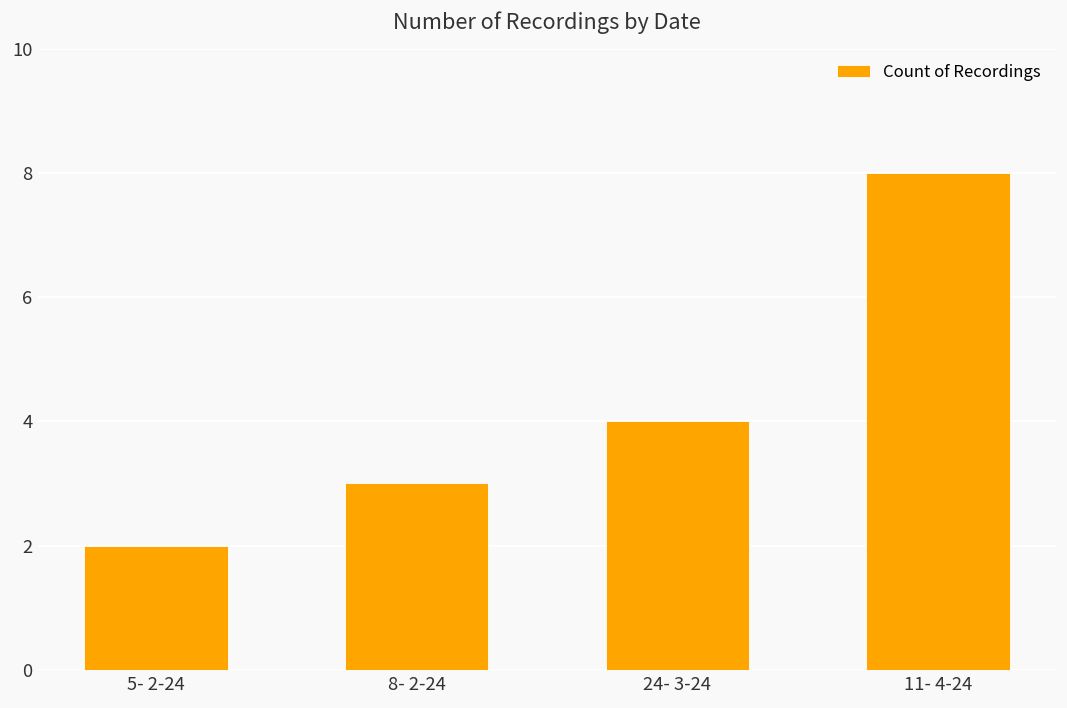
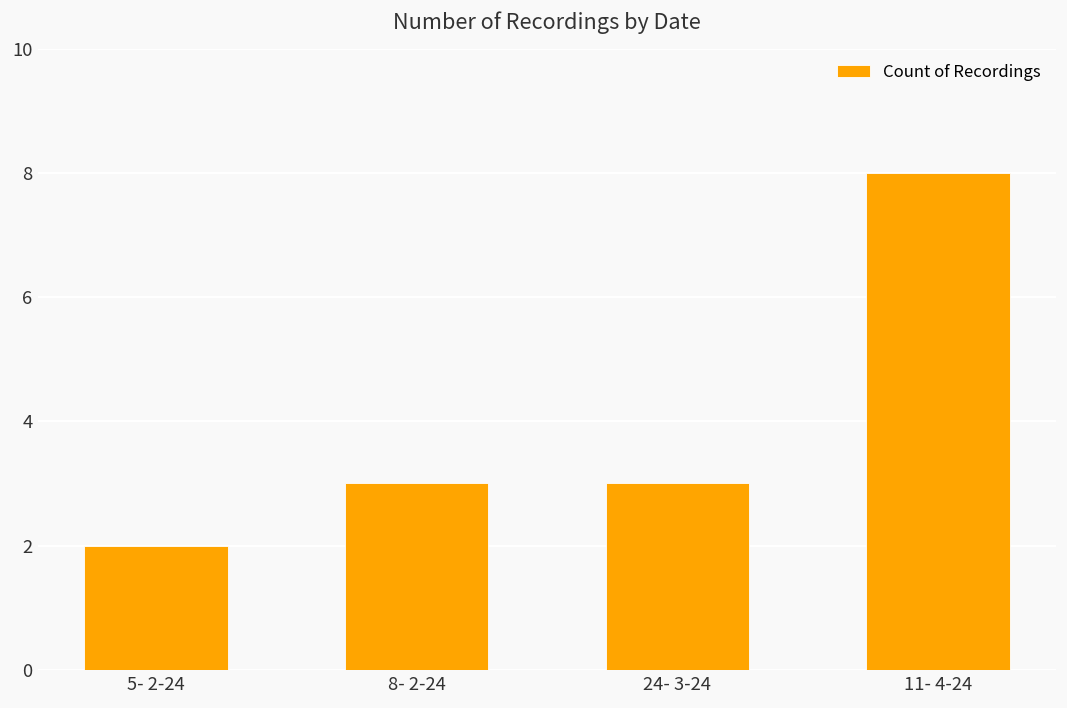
  {
    "5- 2-24": 2,
    "8- 2-24": 3,
-   "24- 3-24": 4,
+   "24- 3-24": 3,
    "11- 4-24": 8
  }
